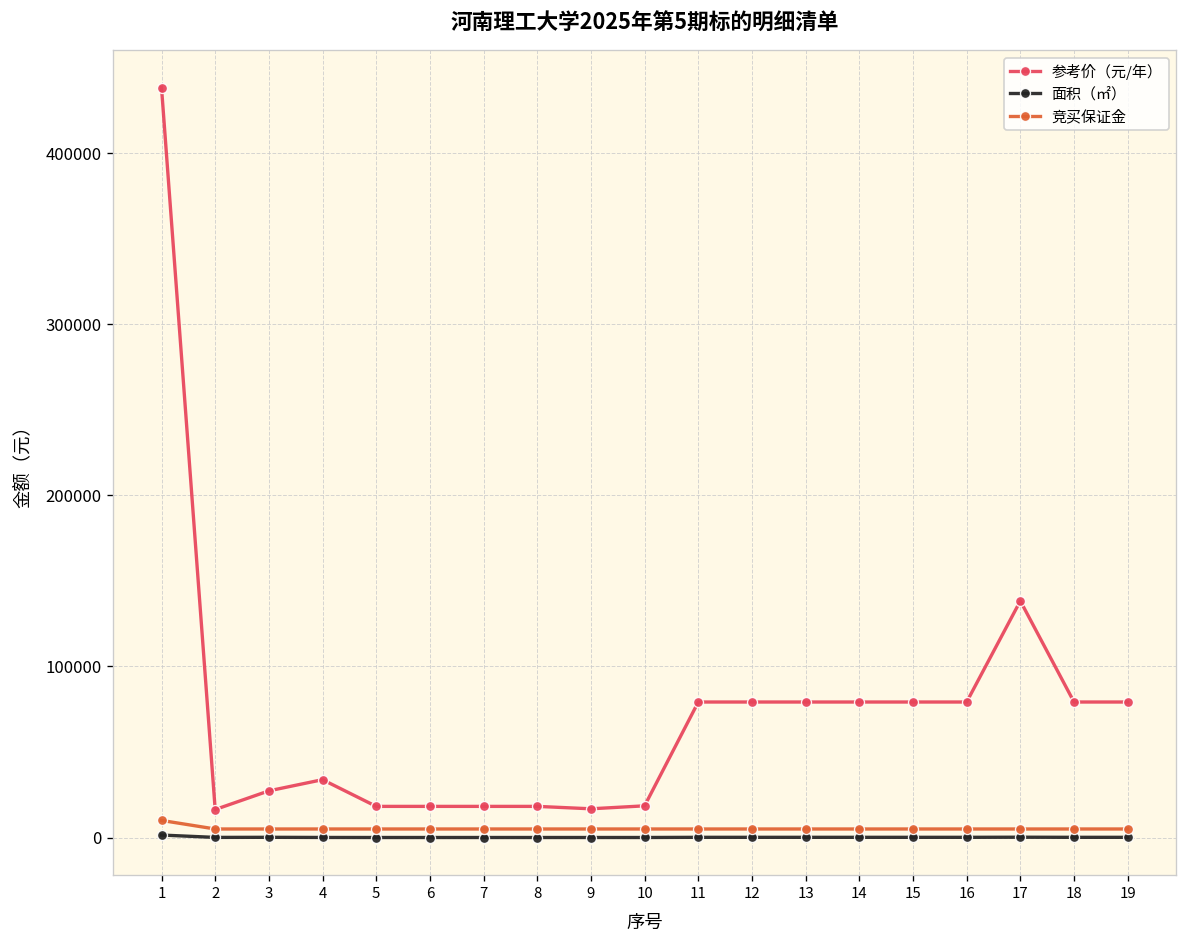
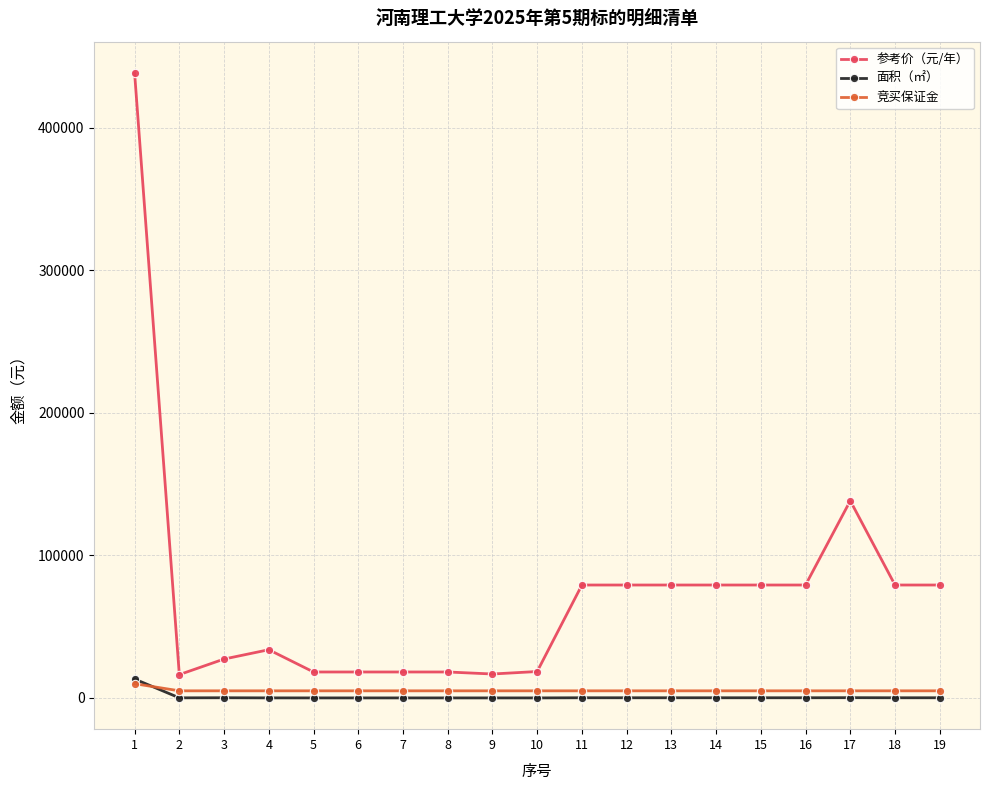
  {
    "面积（㎡）": {
-     "1": 1000,
+     "1": 13000,
      "2": 0,
      "3": 0,
      "4": 0,
      "5": 0,
      "6": 0,
      "7": 0,
      "8": 0,
      "9": 0,
      "10": 0,
      "11": 0,
      "12": 0,
      "13": 0,
      "14": 0,
      "15": 0,
      "16": 0,
      "17": 0,
      "18": 0,
      "19": 0
    }
  }
